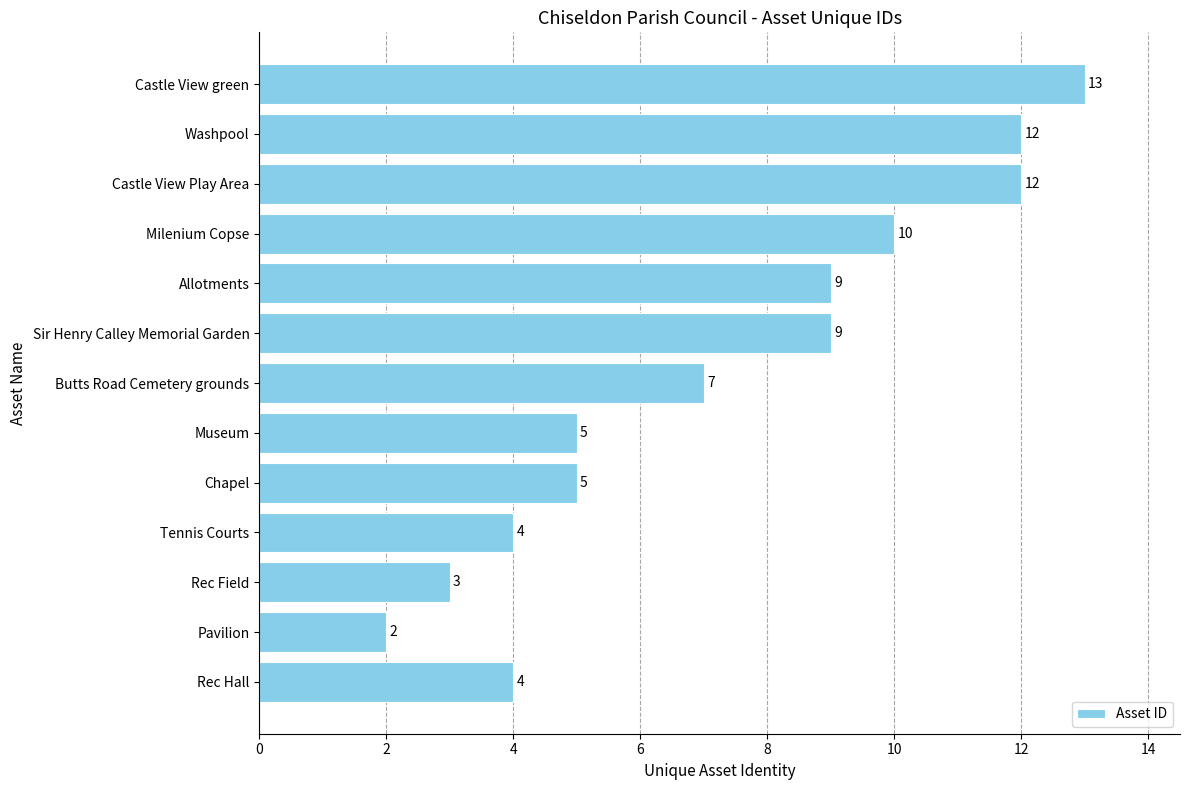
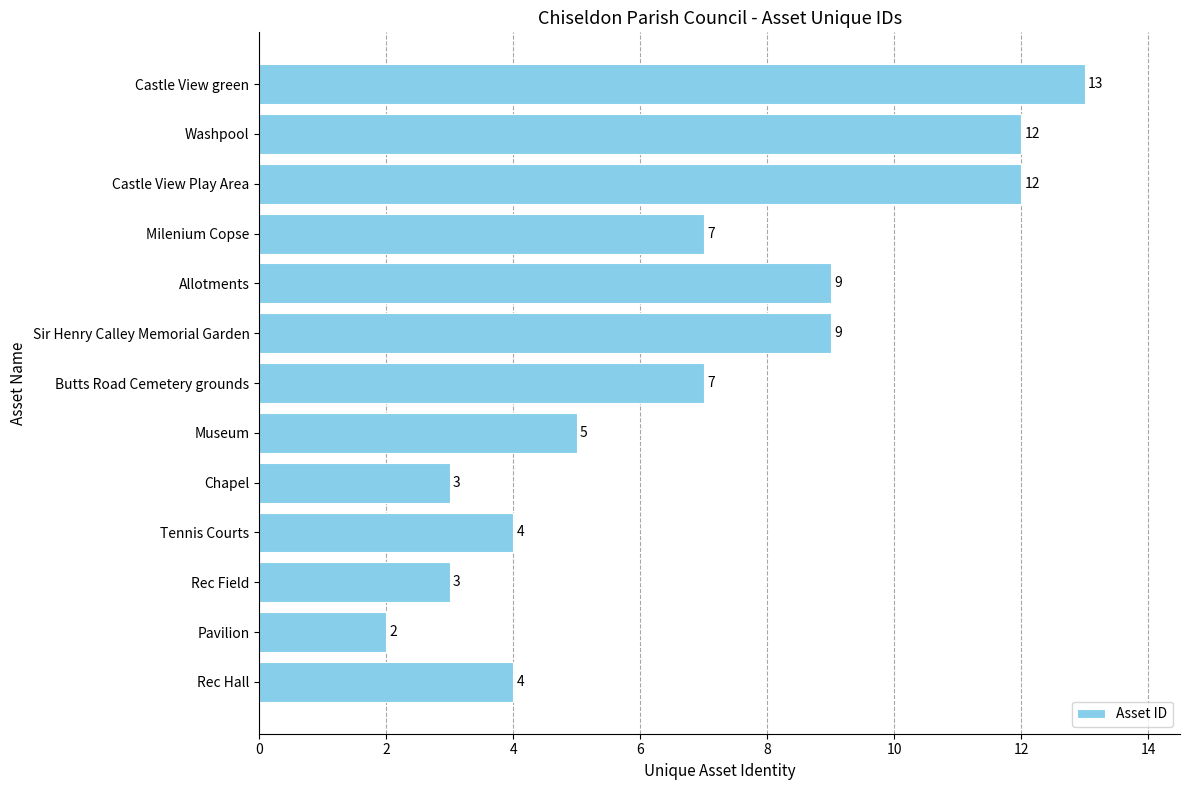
  {
    "Castle View green": 13,
    "Washpool": 12,
    "Castle View Play Area": 12,
-   "Milenium Copse": 10,
+   "Milenium Copse": 7,
    "Allotments": 9,
    "Sir Henry Calley Memorial Garden": 9,
    "Butts Road Cemetery grounds": 7,
    "Museum": 5,
-   "Chapel": 5,
+   "Chapel": 3,
    "Tennis Courts": 4,
    "Rec Field": 3,
    "Pavilion": 2,
    "Rec Hall": 4
  }
